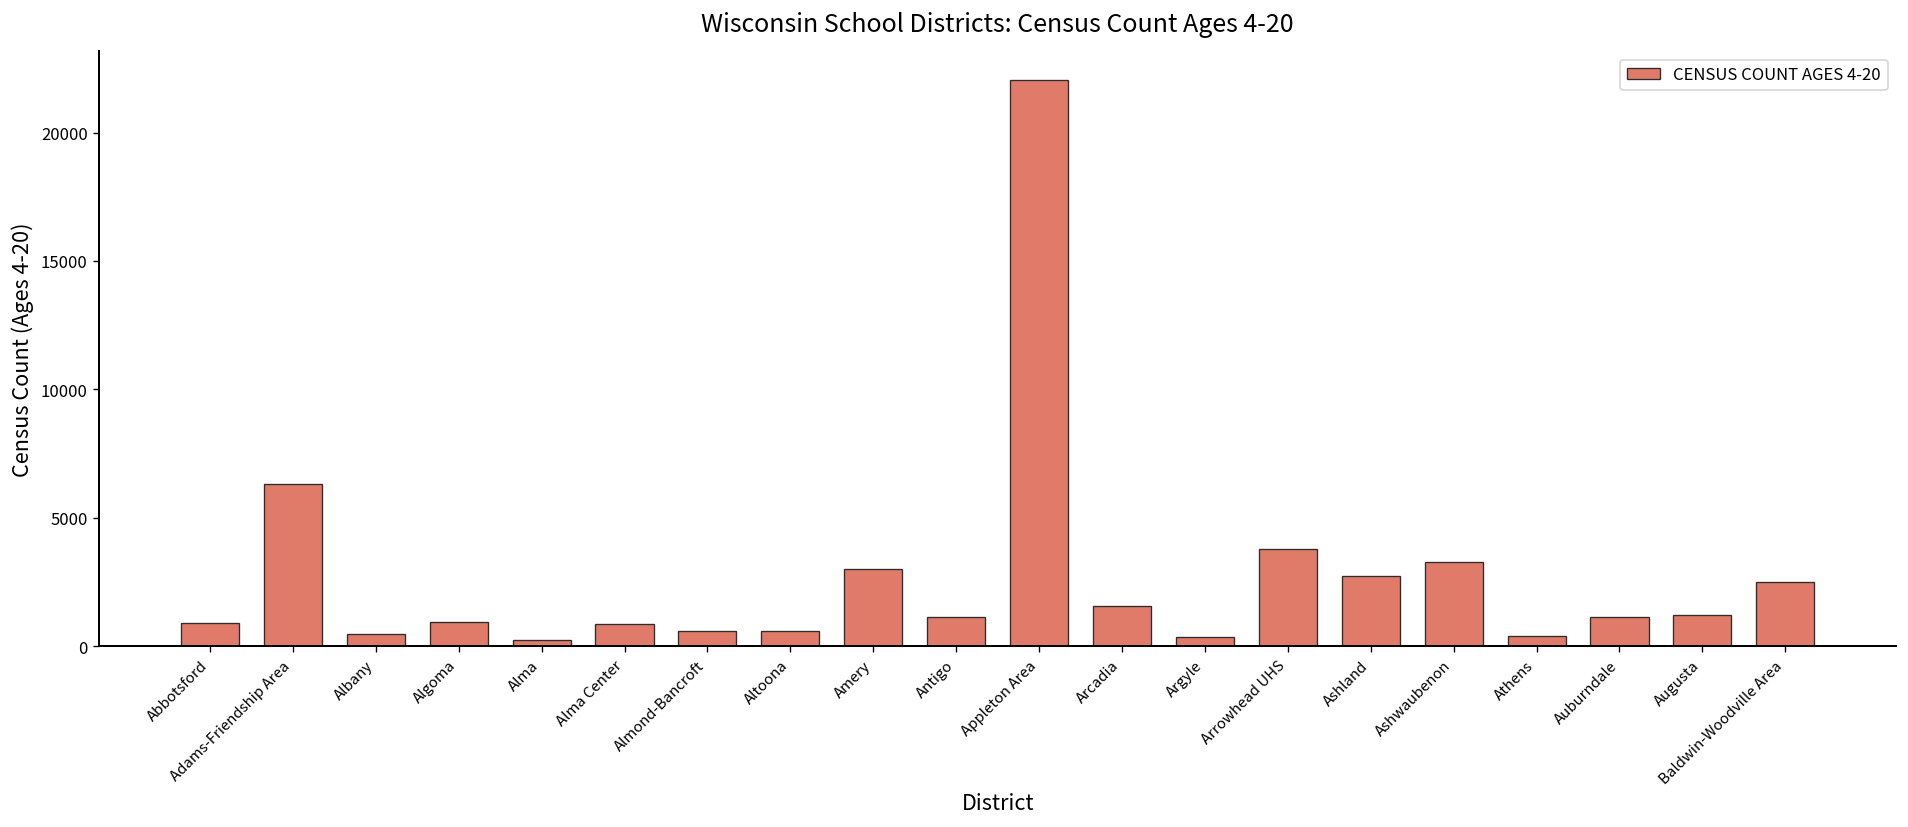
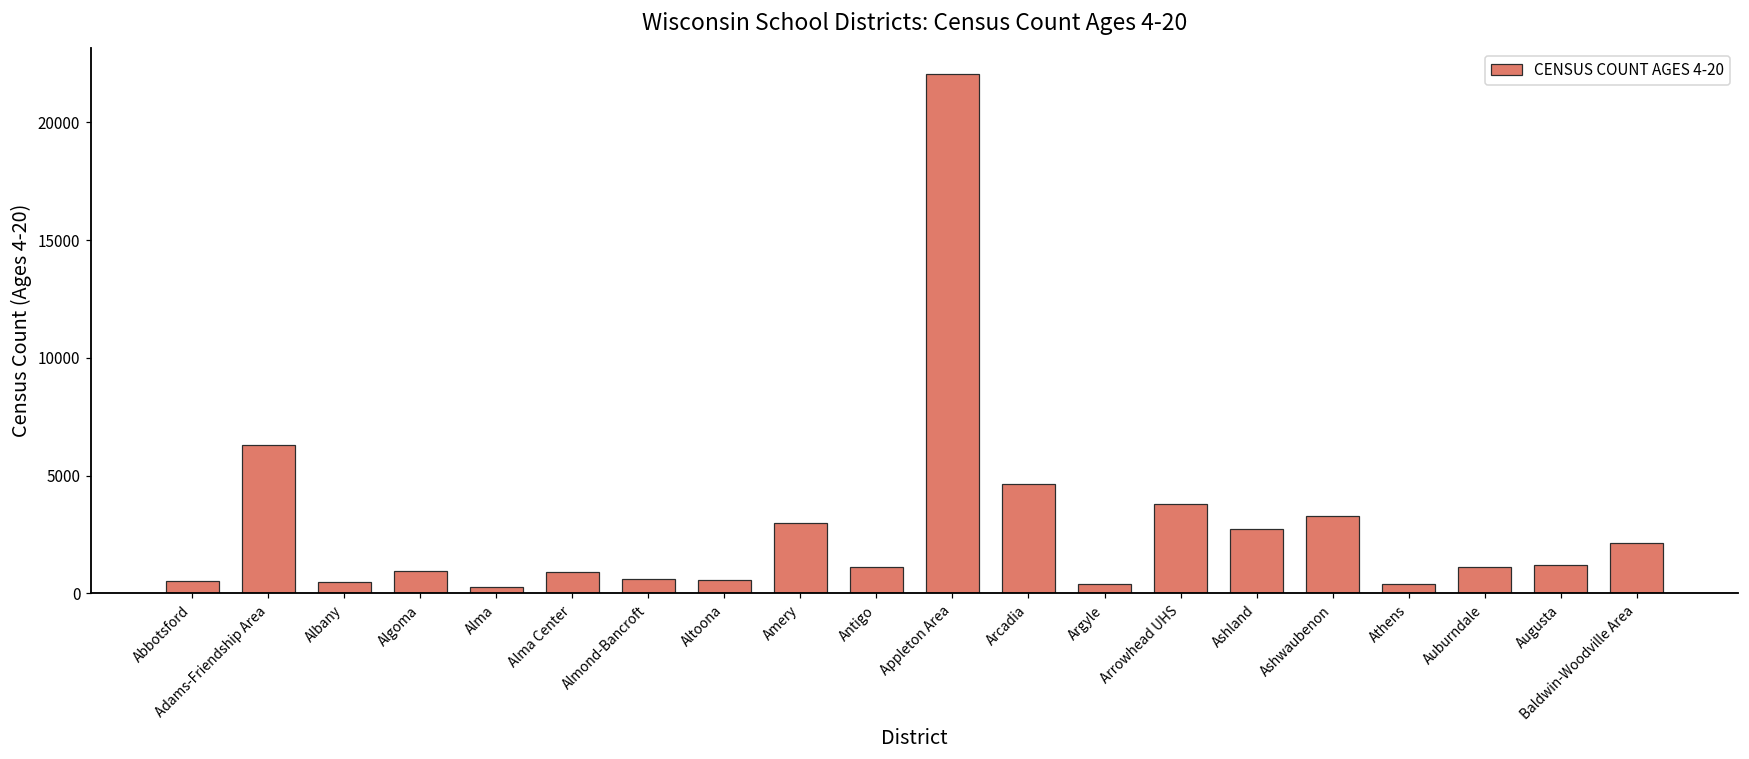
  {
-   "Abbotsford": 900,
+   "Abbotsford": 500,
    "Adams-Friendship Area": 6300,
    "Albany": 500,
    "Algoma": 1000,
    "Alma": 300,
    "Alma Center": 900,
    "Almond-Bancroft": 600,
    "Altoona": 600,
    "Amery": 3000,
    "Antigo": 1100,
    "Appleton Area": 22100,
-   "Arcadia": 1600,
+   "Arcadia": 4600,
    "Argyle": 400,
    "Arrowhead UHS": 3800,
    "Ashland": 2700,
    "Ashwaubenon": 3300,
    "Athens": 400,
    "Auburndale": 1100,
    "Augusta": 1200,
-   "Baldwin-Woodville Area": 2500
+   "Baldwin-Woodville Area": 2100
  }
